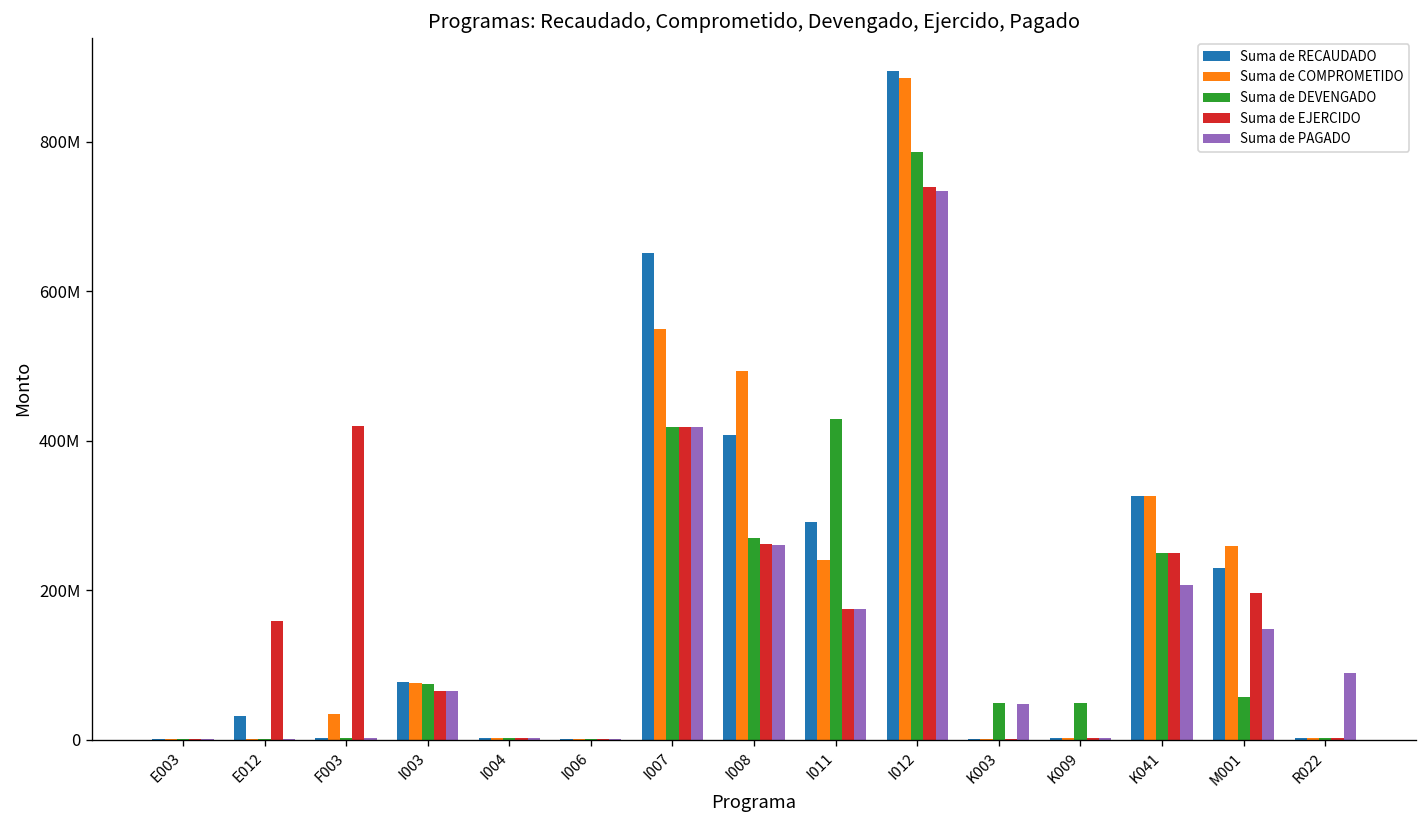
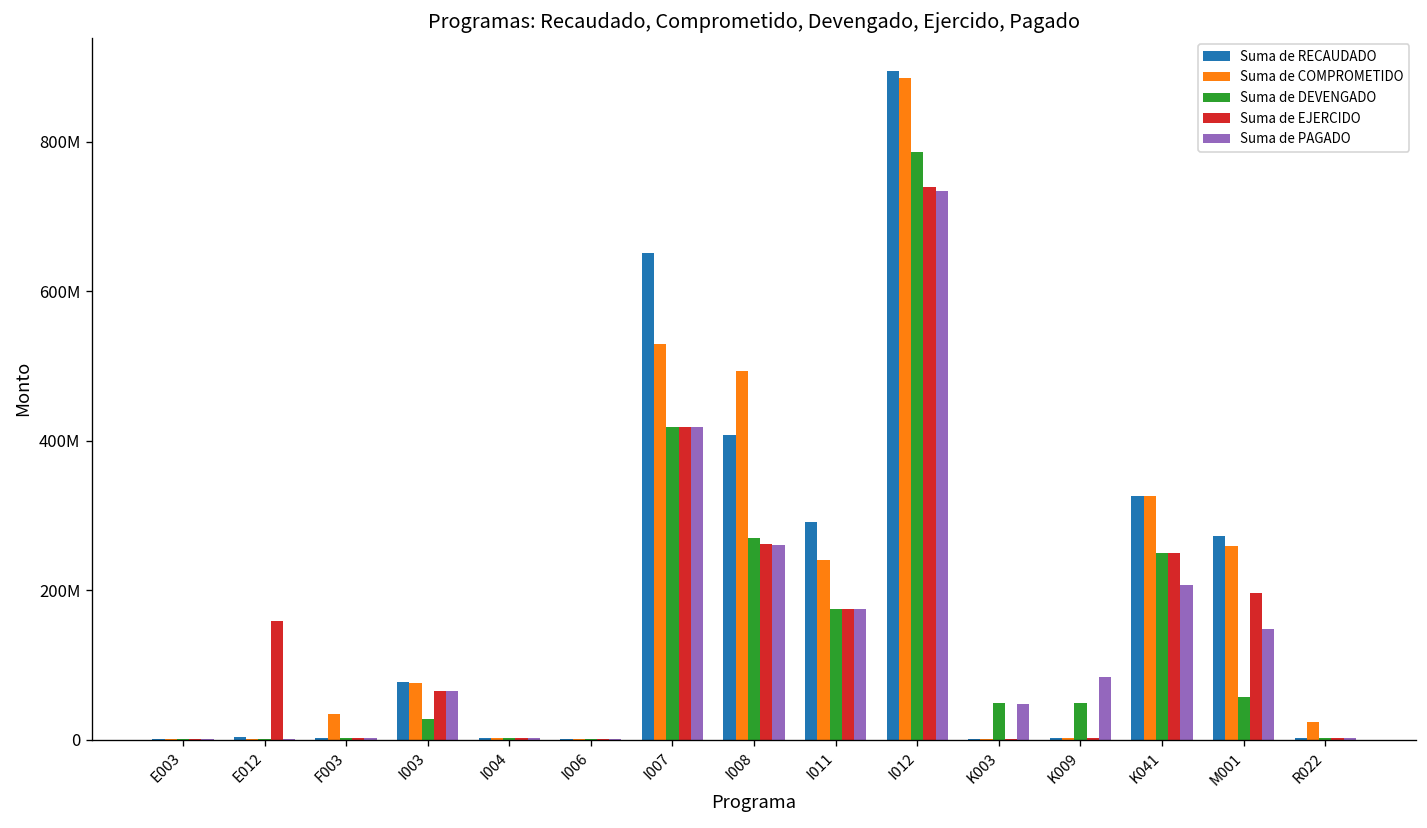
  {
    "Suma de RECAUDADO": {
-     "E012": 30000000,
+     "E012": 0,
      "I003": 80000000,
      "I007": 650000000,
      "I008": 410000000,
      "I011": 290000000,
      "I012": 890000000,
      "K041": 330000000,
-     "M001": 230000000
+     "M001": 270000000
    },
    "Suma de COMPROMETIDO": {
      "F003": 30000000,
      "I003": 80000000,
-     "I007": 550000000,
+     "I007": 530000000,
      "I008": 490000000,
      "I011": 240000000,
      "I012": 890000000,
      "K041": 330000000,
      "M001": 260000000,
-     "R022": 0
+     "R022": 20000000
    },
    "Suma de DEVENGADO": {
-     "I003": 70000000,
+     "I003": 30000000,
      "I007": 420000000,
      "I008": 270000000,
-     "I011": 430000000,
+     "I011": 170000000,
      "I012": 790000000,
      "K003": 50000000,
      "K009": 50000000,
      "K041": 250000000,
      "M001": 60000000
    },
    "Suma de EJERCIDO": {
      "E012": 160000000,
-     "F003": 420000000,
+     "F003": 0,
      "I003": 70000000,
      "I007": 420000000,
      "I008": 260000000,
      "I011": 170000000,
      "I012": 740000000,
      "K041": 250000000,
      "M001": 200000000
    },
    "Suma de PAGADO": {
      "I003": 70000000,
      "I007": 420000000,
      "I008": 260000000,
      "I011": 170000000,
      "I012": 730000000,
      "K003": 50000000,
-     "K009": 0,
+     "K009": 80000000,
      "K041": 210000000,
      "M001": 150000000,
-     "R022": 90000000
+     "R022": 0
    }
  }
